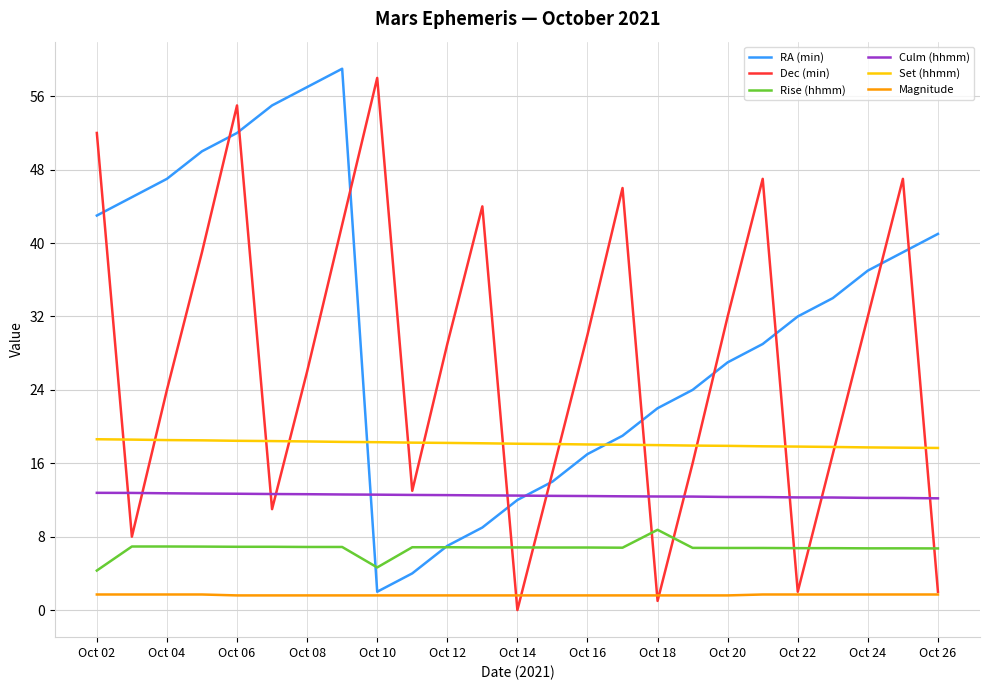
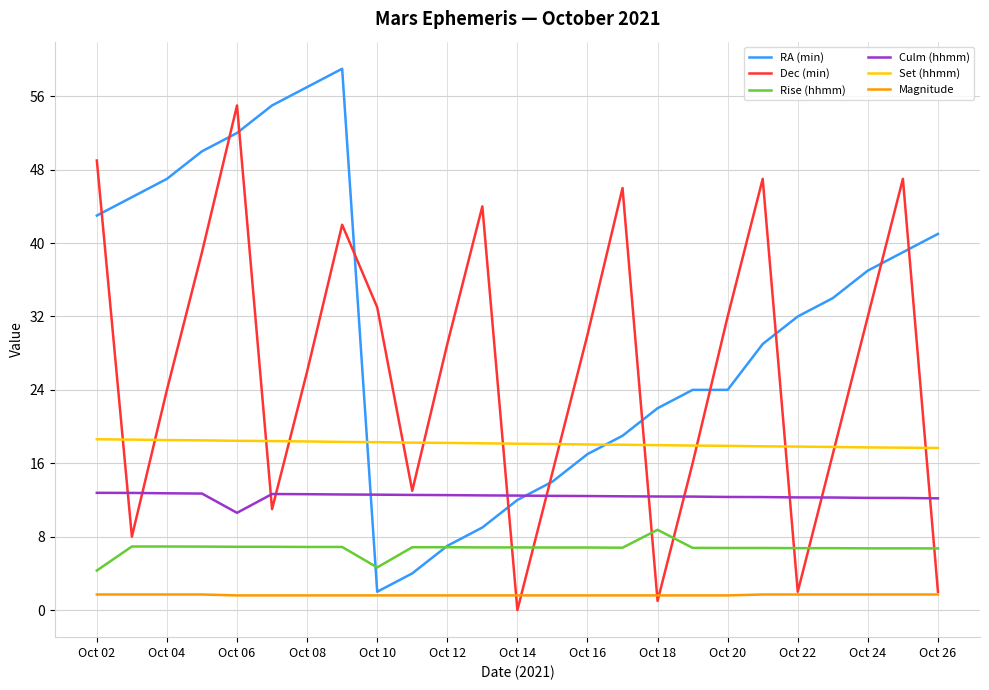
  {
    "RA (min)": {
      "Oct 02": 43,
      "Oct 04": 47,
      "Oct 06": 52,
      "Oct 08": 57,
      "Oct 10": 2,
      "Oct 14": 12,
      "Oct 16": 17,
      "Oct 18": 22,
-     "Oct 20": 27,
+     "Oct 20": 24,
      "Oct 22": 32,
      "Oct 24": 37,
      "Oct 26": 41
    },
    "Dec (min)": {
-     "Oct 02": 52,
+     "Oct 02": 49,
      "Oct 04": 24,
      "Oct 06": 55,
      "Oct 08": 26,
-     "Oct 10": 58,
+     "Oct 10": 33,
      "Oct 12": 29,
      "Oct 14": 0,
      "Oct 16": 30,
      "Oct 18": 1,
      "Oct 20": 32,
      "Oct 22": 2,
      "Oct 24": 32,
      "Oct 26": 2
    },
    "Rise (hhmm)": {
      "Oct 02": 4,
      "Oct 04": 7,
      "Oct 06": 7,
      "Oct 08": 7,
      "Oct 10": 5,
      "Oct 14": 7,
      "Oct 16": 7,
      "Oct 18": 9,
      "Oct 20": 7,
      "Oct 22": 7,
      "Oct 24": 7,
      "Oct 26": 7
    },
    "Culm (hhmm)": {
      "Oct 02": 13,
      "Oct 04": 13,
-     "Oct 06": 13,
+     "Oct 06": 11,
      "Oct 08": 13,
      "Oct 10": 13,
      "Oct 12": 13,
      "Oct 14": 12,
      "Oct 16": 12,
      "Oct 18": 12,
      "Oct 20": 12,
      "Oct 22": 12,
      "Oct 24": 12,
      "Oct 26": 12
    }
  }
